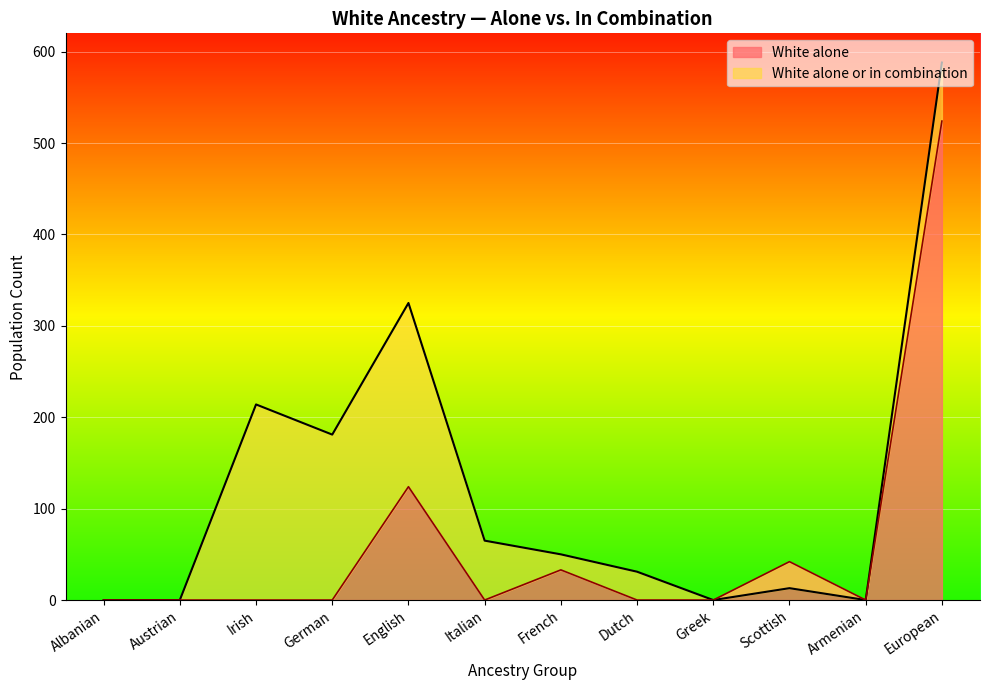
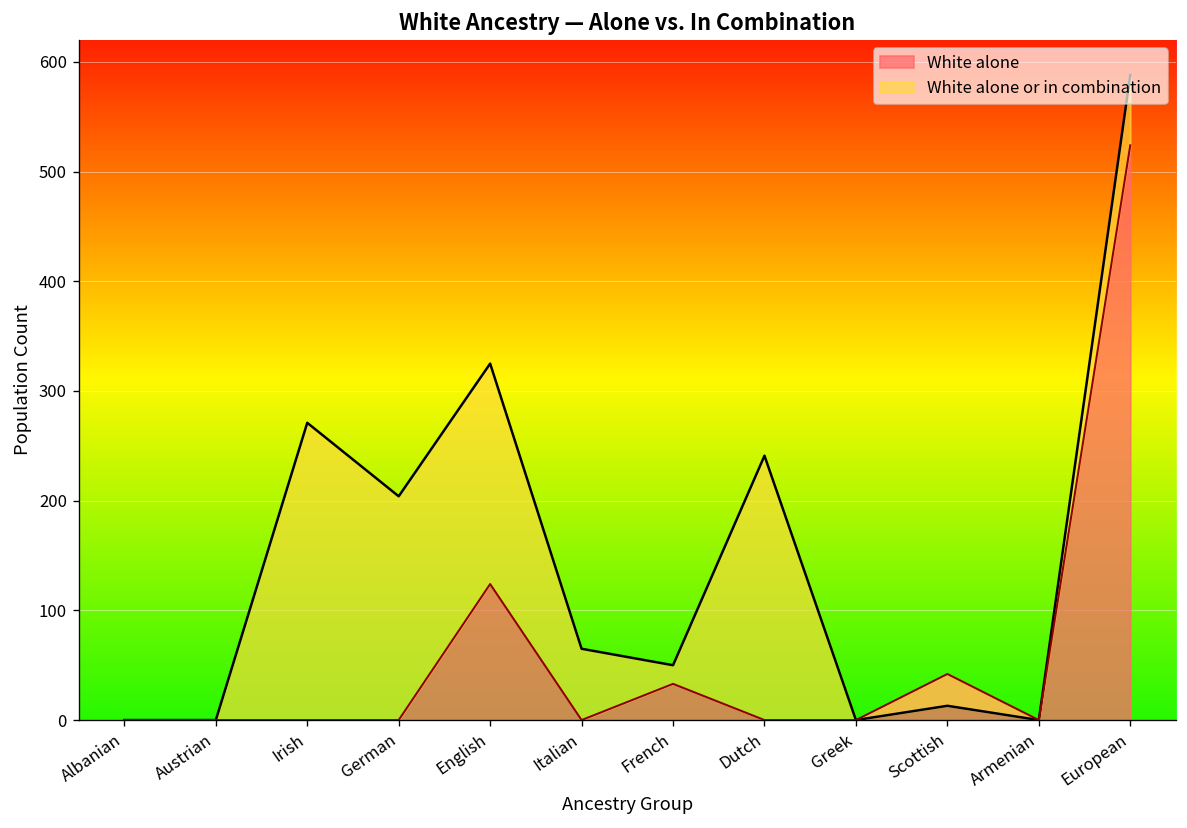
  {
    "White alone": {
      "Irish": 0,
      "German": 0,
      "English": 120,
      "Italian": 0,
      "French": 30,
      "Dutch": 0,
      "European": 520
    },
    "White alone or in combination": {
-     "Irish": 210,
-     "German": 180,
-     "Dutch": 30
+     "Irish": 270,
+     "German": 200,
+     "Dutch": 240
    }
  }
